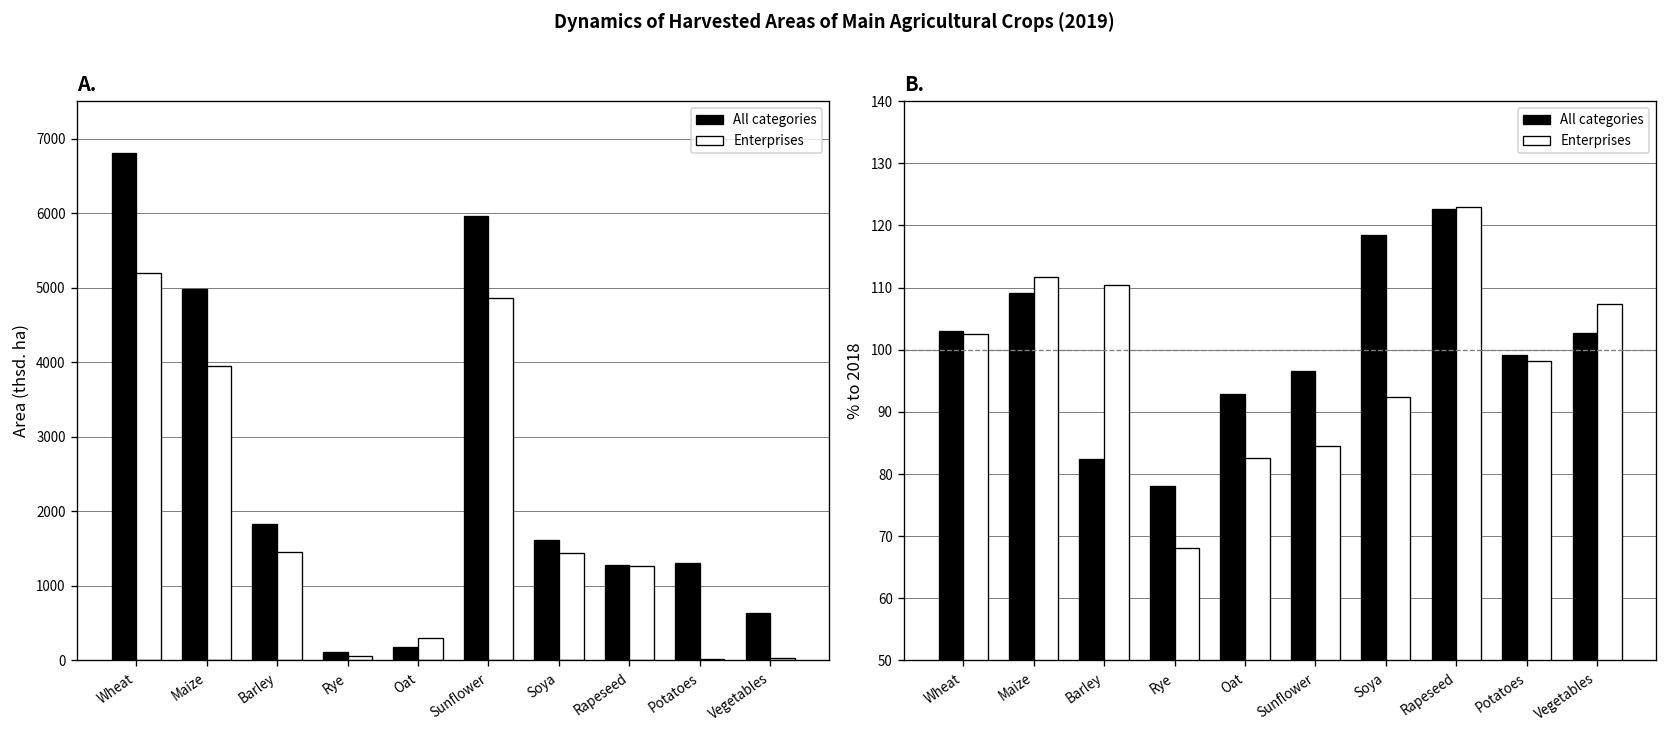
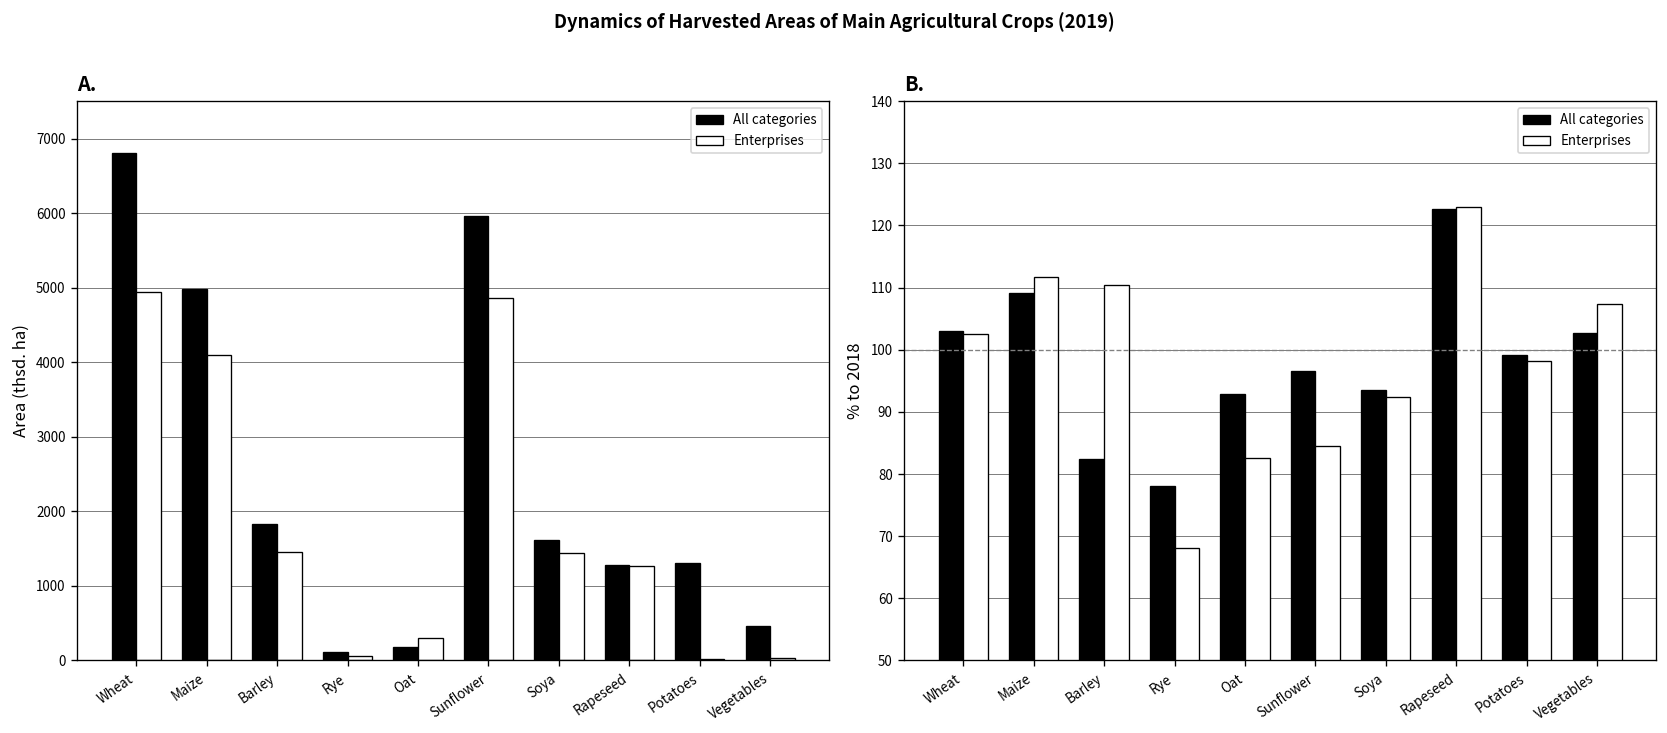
  {
    "A.": {
      "All categories": {
        "Wheat": 6800,
        "Maize": 5000,
        "Barley": 1800,
        "Rye": 100,
        "Oat": 200,
        "Sunflower": 6000,
        "Soya": 1600,
        "Rapeseed": 1300,
        "Potatoes": 1300,
-       "Vegetables": 600
+       "Vegetables": 500
      },
      "Enterprises": {
-       "Wheat": 5200,
-       "Maize": 3900,
+       "Wheat": 4900,
+       "Maize": 4100,
        "Barley": 1400,
        "Rye": 100,
        "Oat": 300,
        "Sunflower": 4900,
        "Soya": 1400,
        "Rapeseed": 1300
      }
    },
    "B.": {
      "All categories": {
        "Wheat": 103,
        "Maize": 109,
        "Barley": 82,
        "Rye": 78,
        "Oat": 93,
        "Sunflower": 97,
-       "Soya": 119,
+       "Soya": 94,
        "Rapeseed": 123,
        "Potatoes": 99,
        "Vegetables": 103
      },
      "Enterprises": {
        "Wheat": 103,
        "Maize": 112,
        "Barley": 110,
        "Rye": 68,
        "Oat": 83,
        "Sunflower": 85,
        "Soya": 92,
        "Rapeseed": 123,
        "Potatoes": 98,
        "Vegetables": 107
      }
    }
  }
